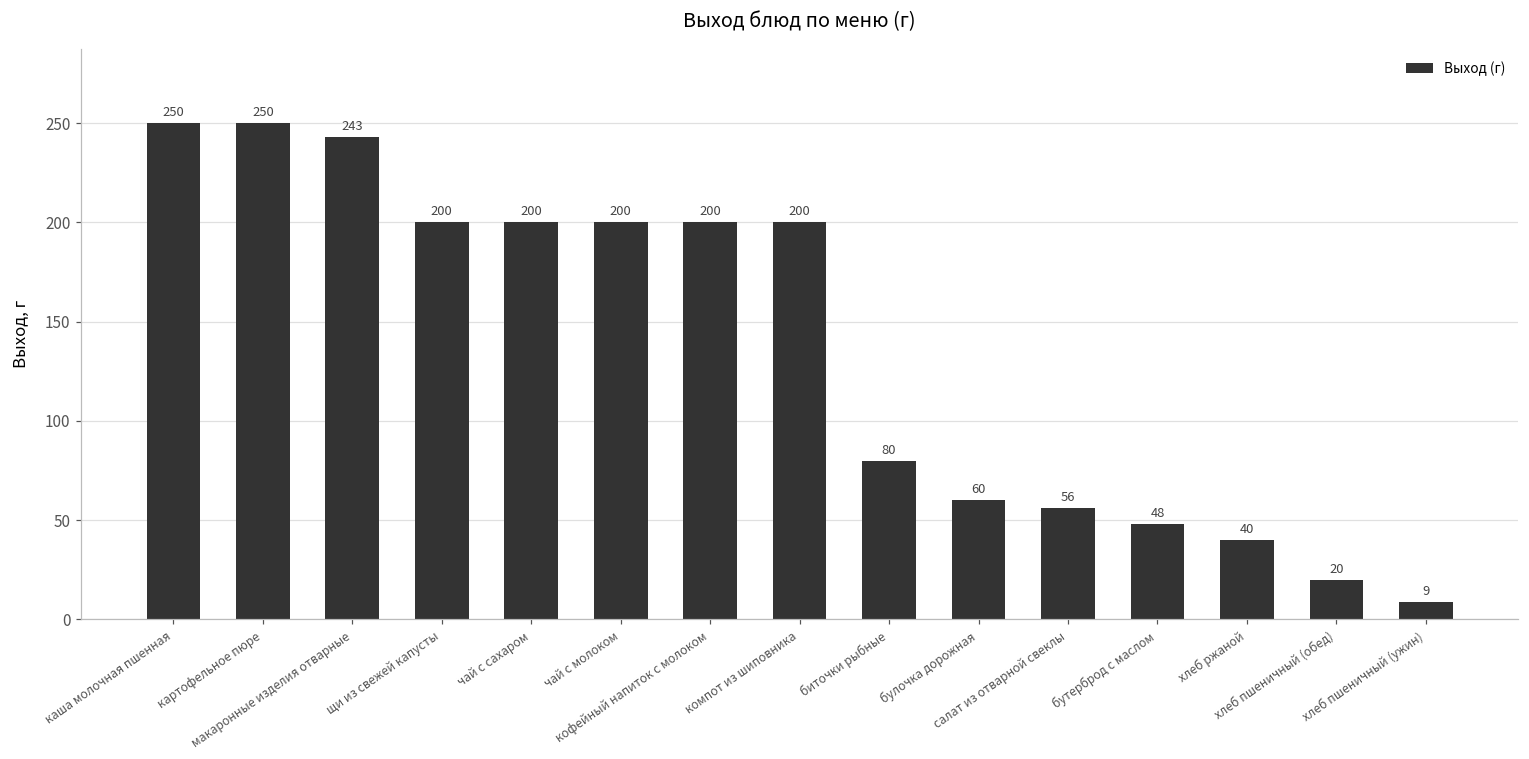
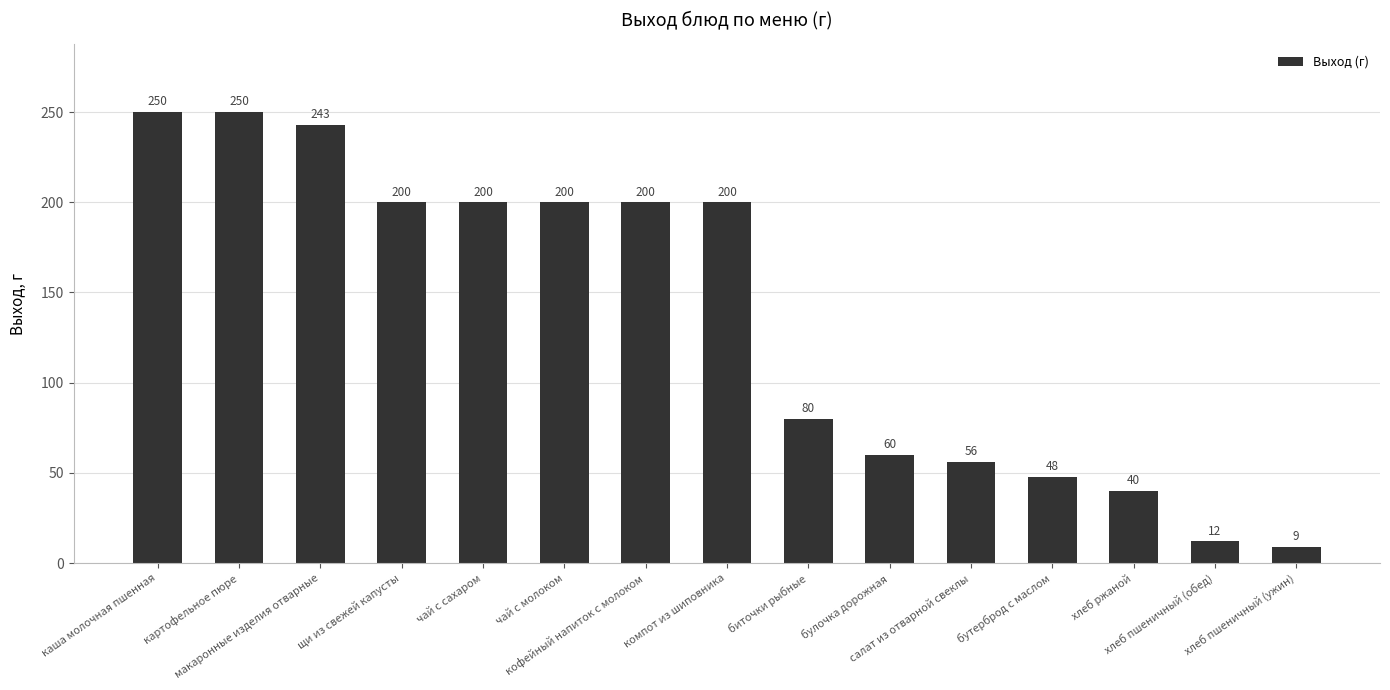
  {
    "каша молочная пшенная": 250,
    "картофельное пюре": 250,
    "макаронные изделия отварные": 243,
    "щи из свежей капусты": 200,
    "чай с сахаром": 200,
    "чай с молоком": 200,
    "кофейный напиток с молоком": 200,
    "компот из шиповника": 200,
    "биточки рыбные": 80,
    "булочка дорожная": 60,
    "салат из отварной свеклы": 56,
    "бутерброд с маслом": 48,
    "хлеб ржаной": 40,
-   "хлеб пшеничный (обед)": 20,
+   "хлеб пшеничный (обед)": 12,
    "хлеб пшеничный (ужин)": 9
  }
